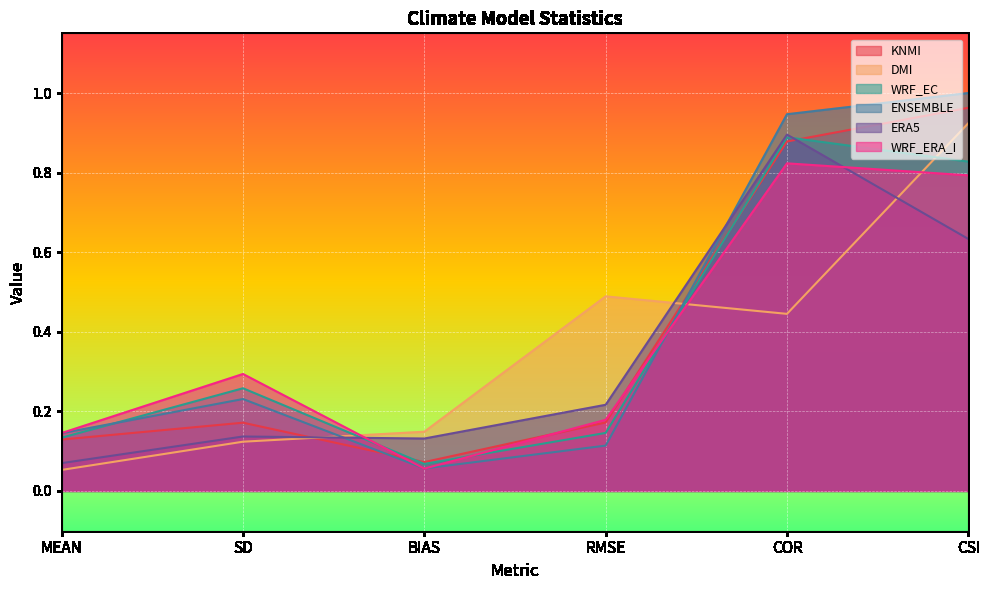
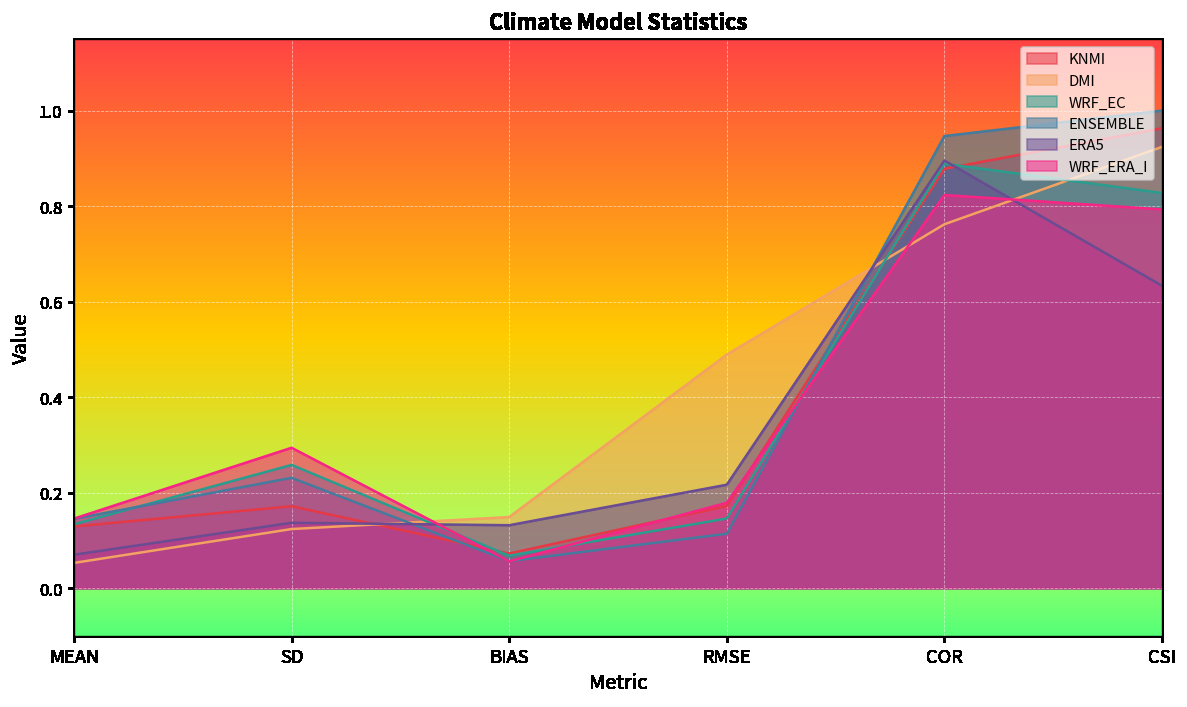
  {
    "DMI": {
      "MEAN": 0.05,
      "SD": 0.12,
      "BIAS": 0.15,
      "RMSE": 0.49,
-     "COR": 0.45,
+     "COR": 0.76,
      "CSI": 0.92
    }
  }
